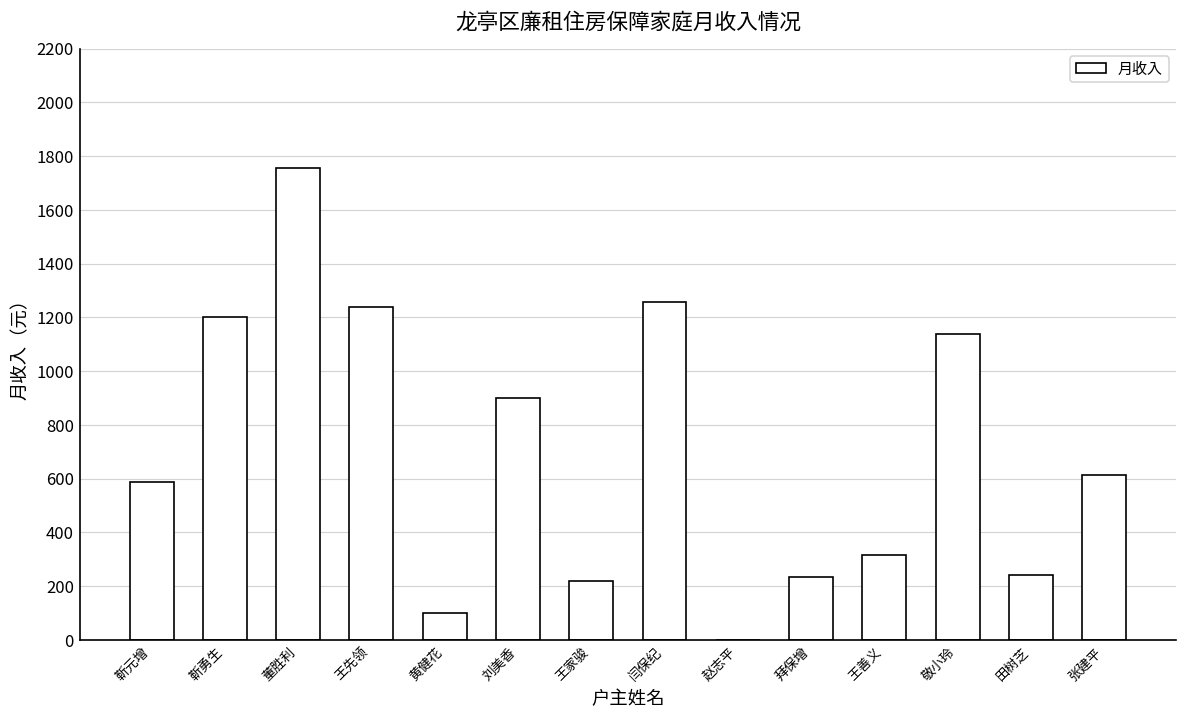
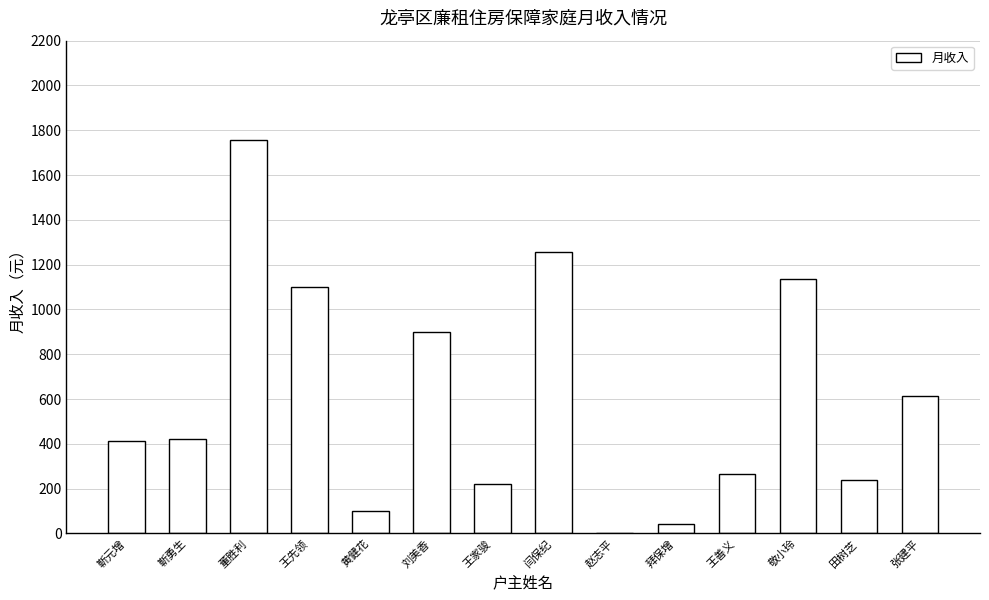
  {
-   "靳元增": 590,
-   "靳勇生": 1200,
+   "靳元增": 410,
+   "靳勇生": 420,
    "董胜利": 1760,
-   "王先领": 1240,
+   "王先领": 1100,
    "黄健花": 100,
    "刘美香": 900,
    "王家骏": 220,
    "闫保纪": 1260,
    "赵志平": 0,
-   "拜保增": 240,
-   "王善义": 320,
+   "拜保增": 40,
+   "王善义": 260,
    "敬小玲": 1140,
    "田树芝": 240,
    "张建平": 620
  }
